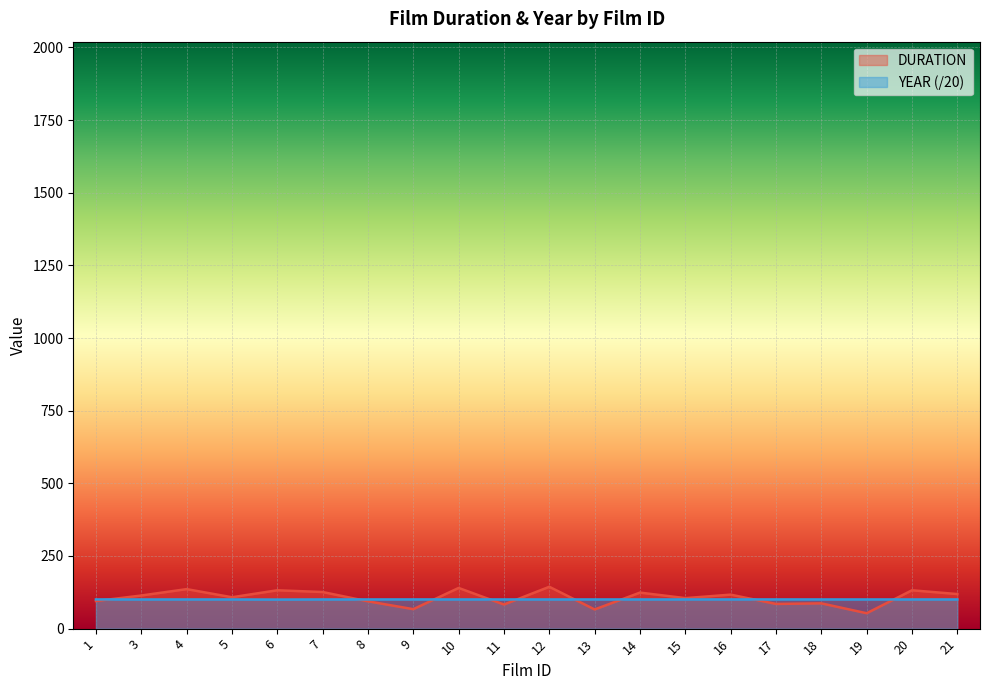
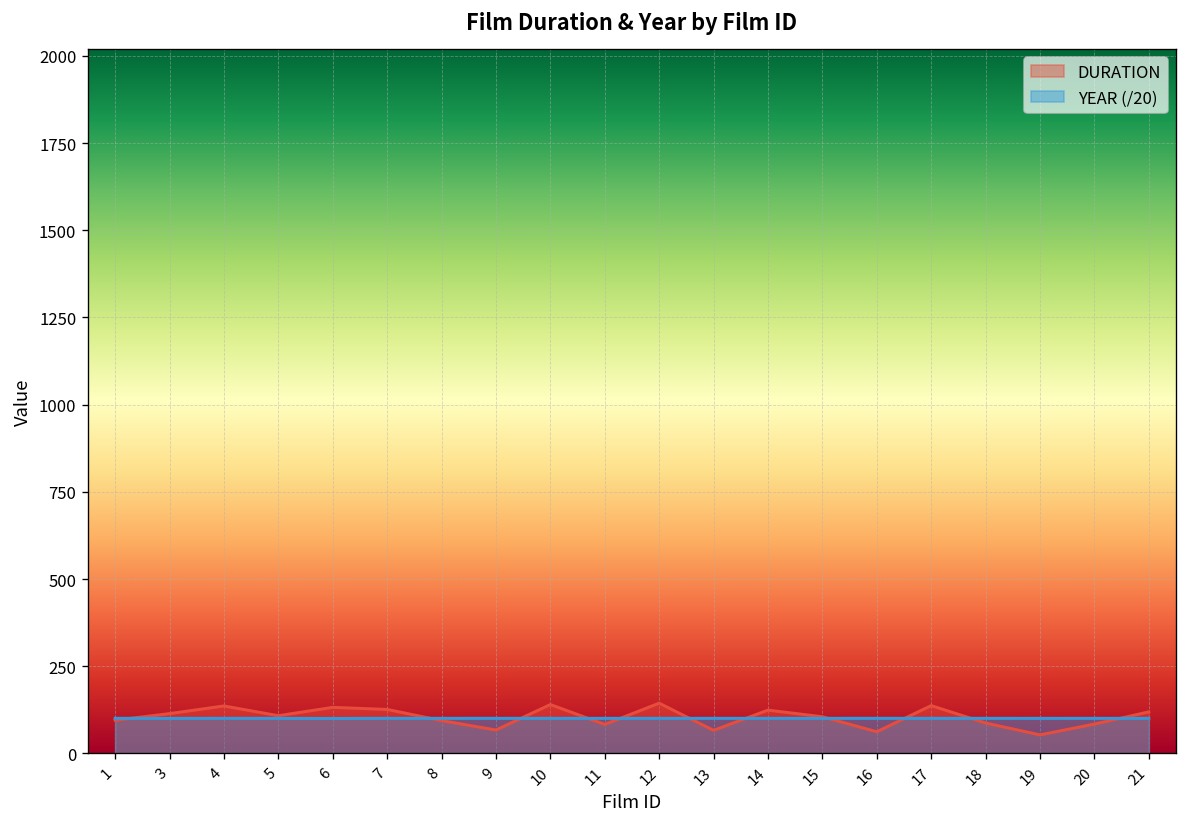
  {
    "DURATION": {
      "3": 110,
      "4": 140,
      "6": 130,
      "7": 130,
      "9": 70,
      "10": 140,
      "11": 80,
      "12": 140,
      "13": 70,
      "14": 120,
-     "16": 120,
-     "17": 90,
+     "16": 60,
+     "17": 140,
      "18": 90,
      "19": 50,
-     "20": 130,
+     "20": 80,
      "21": 120
    },
    "YEAR (/20)": {
      "3": 100,
      "4": 100,
      "6": 100,
      "7": 100,
      "9": 100,
      "10": 100,
      "11": 100,
      "12": 100,
      "13": 100,
      "14": 100,
      "16": 100,
      "17": 100,
      "18": 100,
      "19": 100,
      "20": 100,
      "21": 100
    }
  }
